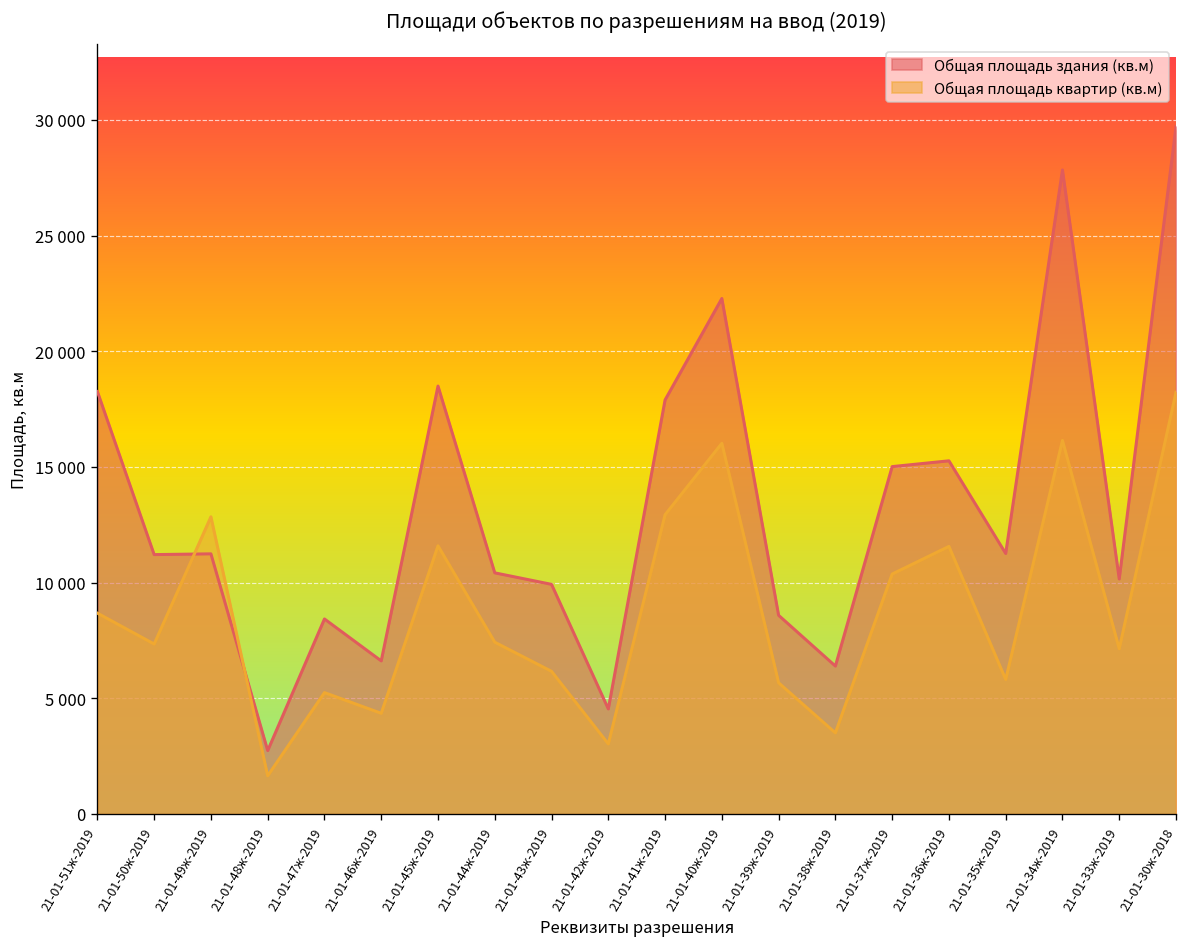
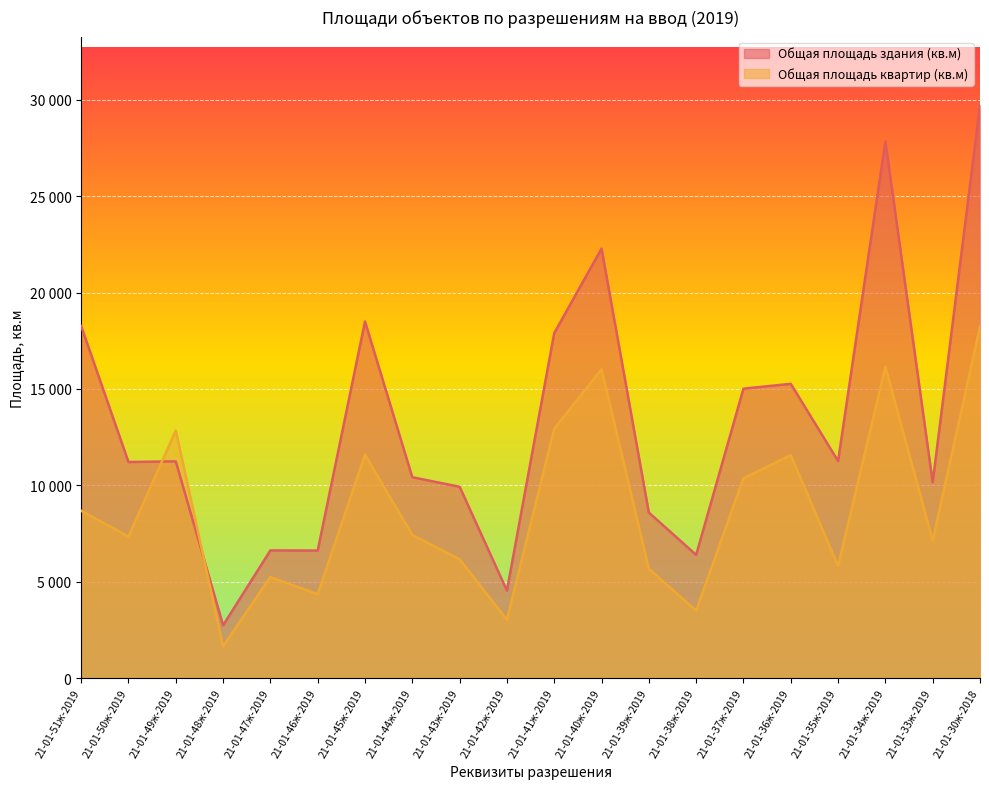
  {
    "Общая площадь здания (кв.м)": {
      "21-01-51ж-2019": 18300,
      "21-01-50ж-2019": 11200,
      "21-01-49ж-2019": 11200,
      "21-01-48ж-2019": 2700,
-     "21-01-47ж-2019": 8400,
+     "21-01-47ж-2019": 6600,
      "21-01-46ж-2019": 6600,
      "21-01-45ж-2019": 18500,
      "21-01-44ж-2019": 10400,
      "21-01-43ж-2019": 9900,
      "21-01-42ж-2019": 4500,
      "21-01-41ж-2019": 17900,
      "21-01-40ж-2019": 22300,
      "21-01-39ж-2019": 8600,
      "21-01-38ж-2019": 6400,
      "21-01-37ж-2019": 15000,
      "21-01-36ж-2019": 15300,
      "21-01-35ж-2019": 11300,
      "21-01-34ж-2019": 27800,
      "21-01-33ж-2019": 10200,
      "21-01-30ж-2018": 29700
    },
    "Общая площадь квартир (кв.м)": {
      "21-01-51ж-2019": 8700,
      "21-01-50ж-2019": 7300,
      "21-01-49ж-2019": 12800,
      "21-01-48ж-2019": 1700,
      "21-01-47ж-2019": 5200,
      "21-01-46ж-2019": 4400,
      "21-01-45ж-2019": 11600,
      "21-01-44ж-2019": 7400,
      "21-01-43ж-2019": 6200,
      "21-01-42ж-2019": 3000,
      "21-01-41ж-2019": 12900,
      "21-01-40ж-2019": 16000,
      "21-01-39ж-2019": 5700,
      "21-01-38ж-2019": 3500,
      "21-01-37ж-2019": 10400,
      "21-01-36ж-2019": 11600,
      "21-01-35ж-2019": 5800,
      "21-01-34ж-2019": 16100,
      "21-01-33ж-2019": 7100,
      "21-01-30ж-2018": 18200
    }
  }
